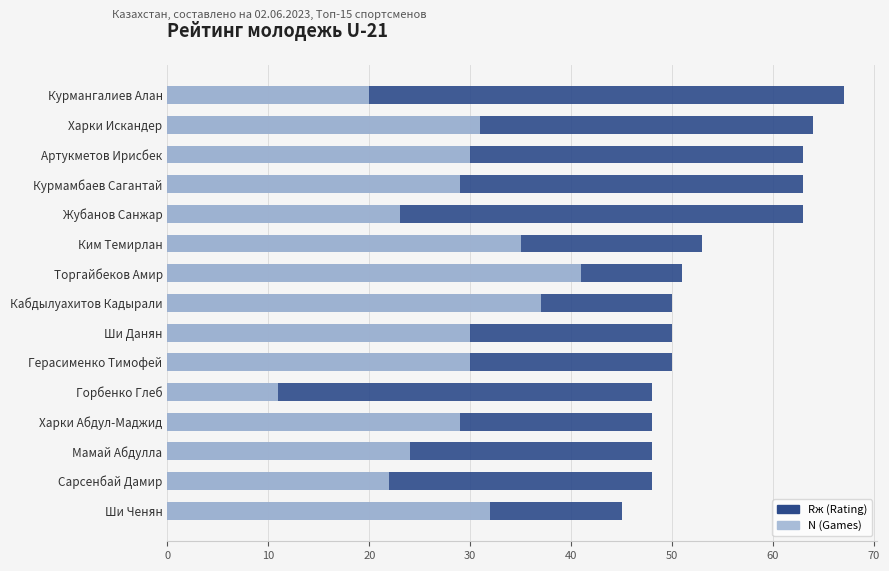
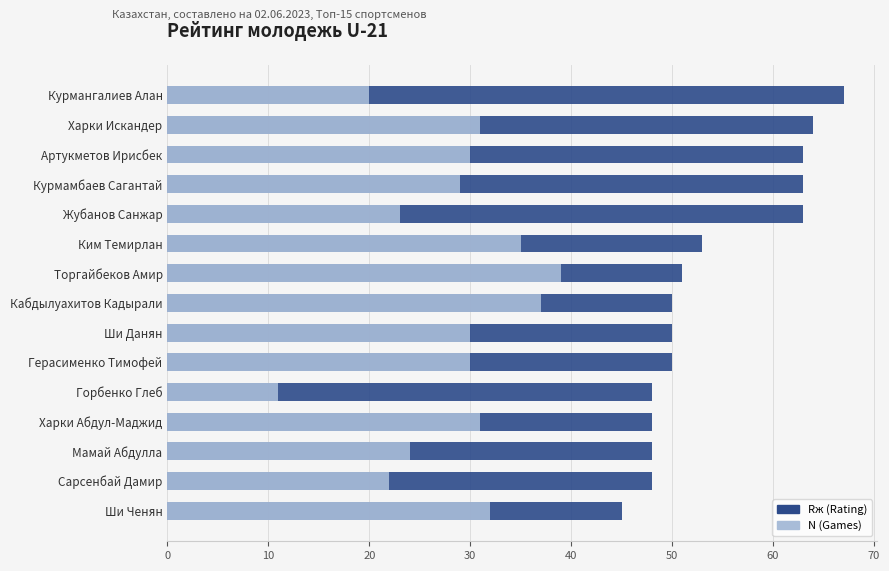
  {
    "Rж (Rating)": {
      "Курмангалиев Алан": 67,
      "Харки Искандер": 64,
      "Артукметов Ирисбек": 63,
      "Курмамбаев Сагантай": 63,
      "Жубанов Санжар": 63,
      "Ким Темирлан": 53,
      "Торгайбеков Амир": 51,
      "Кабдылуахитов Кадырали": 50,
      "Ши Данян": 50,
      "Герасименко Тимофей": 50,
      "Горбенко Глеб": 48,
      "Харки Абдул-Маджид": 48,
      "Мамай Абдулла": 48,
      "Сарсенбай Дамир": 48,
      "Ши Ченян": 45
    },
    "N (Games)": {
-     "Торгайбеков Амир": 41,
-     "Харки Абдул-Маджид": 29
+     "Торгайбеков Амир": 39,
+     "Харки Абдул-Маджид": 31
    }
  }
